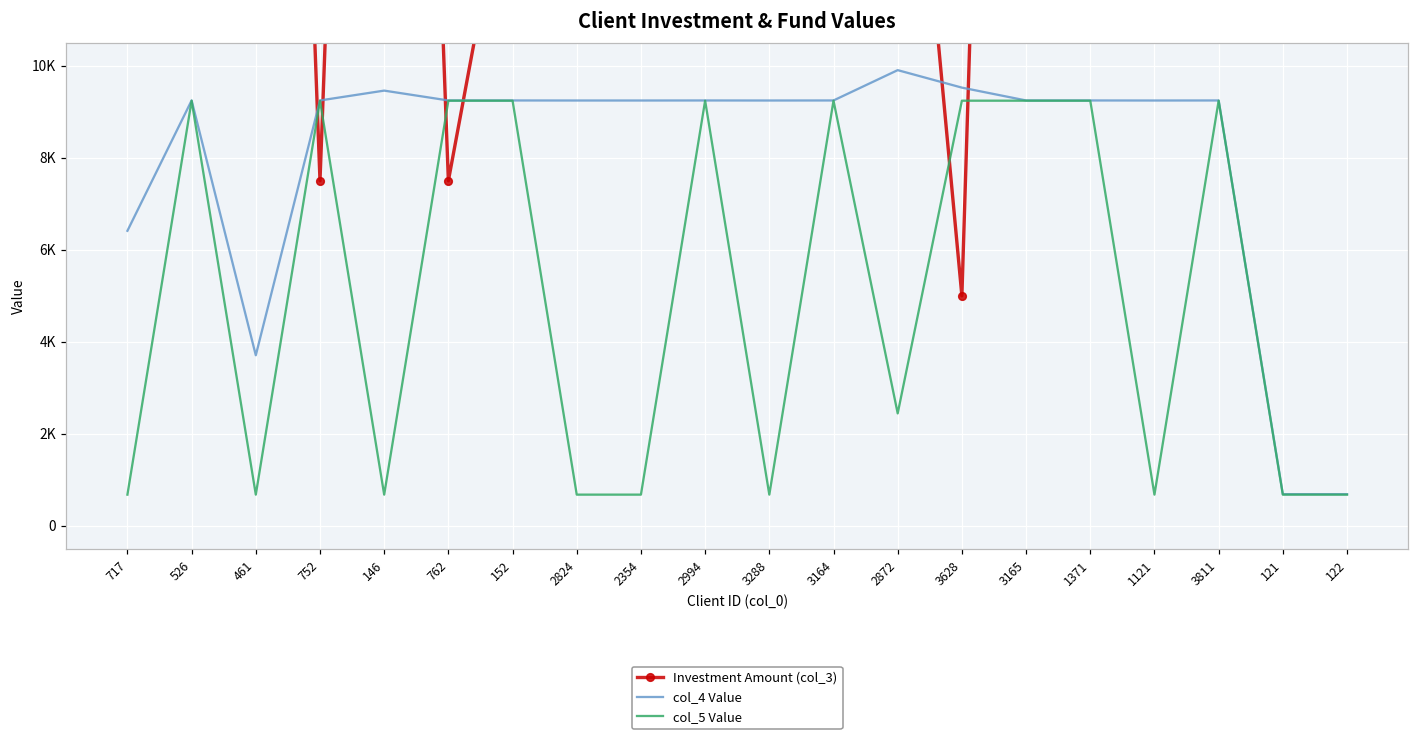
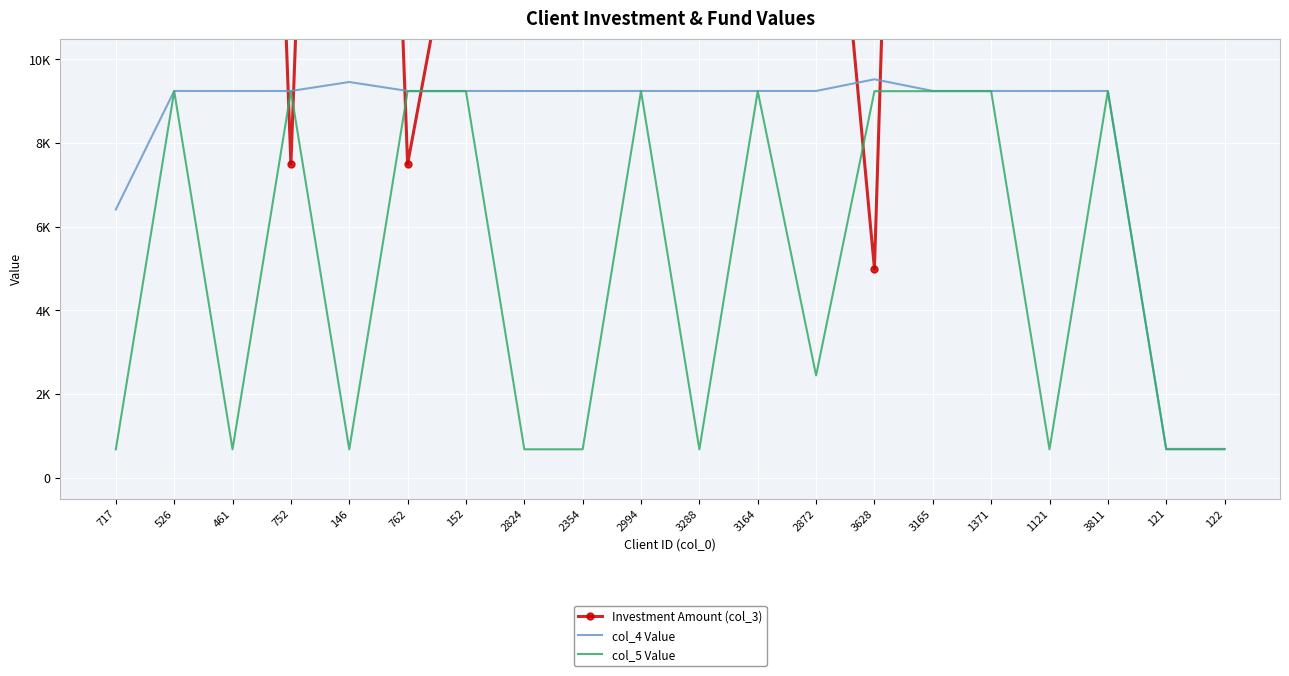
  {
    "Investment Amount (col_3)": {
      "752": 7500,
      "762": 7500,
      "3628": 5000
    },
    "col_4 Value": {
      "717": 6400,
-     "461": 3700,
+     "461": 9200,
      "146": 9500,
      "2824": 9200,
      "2354": 9200,
      "3288": 9200,
-     "2872": 9900,
+     "2872": 9200,
      "3628": 9500,
      "1121": 9200
    },
    "col_5 Value": {
      "717": 700,
      "461": 700,
      "146": 700,
      "2824": 700,
      "2354": 700,
      "3288": 700,
      "2872": 2400,
      "3628": 9200,
      "1121": 700
    }
  }
